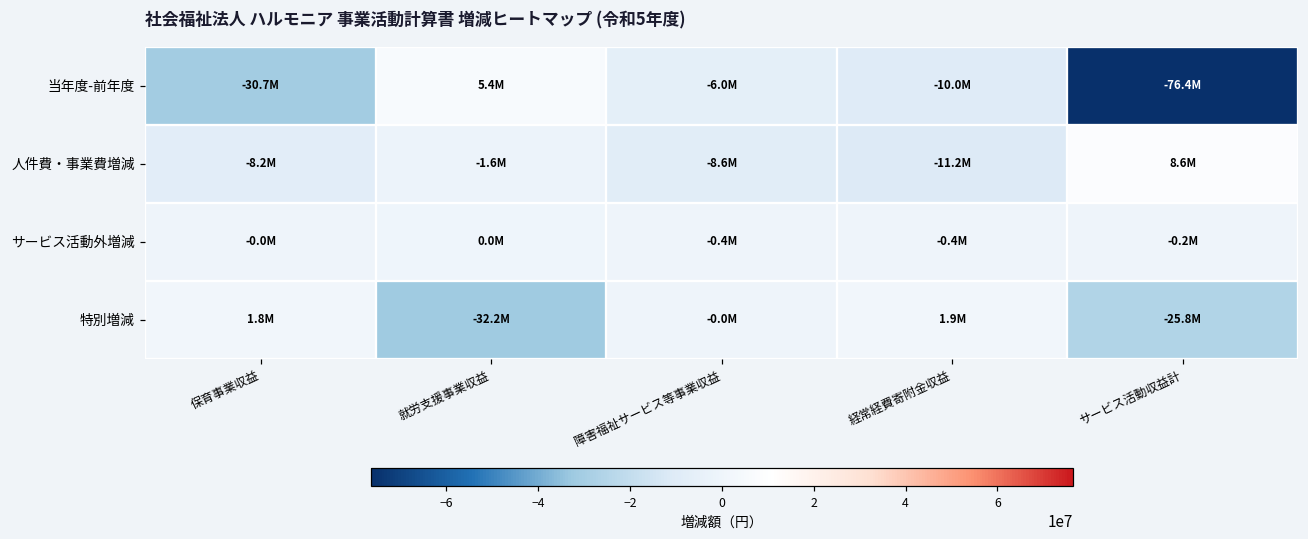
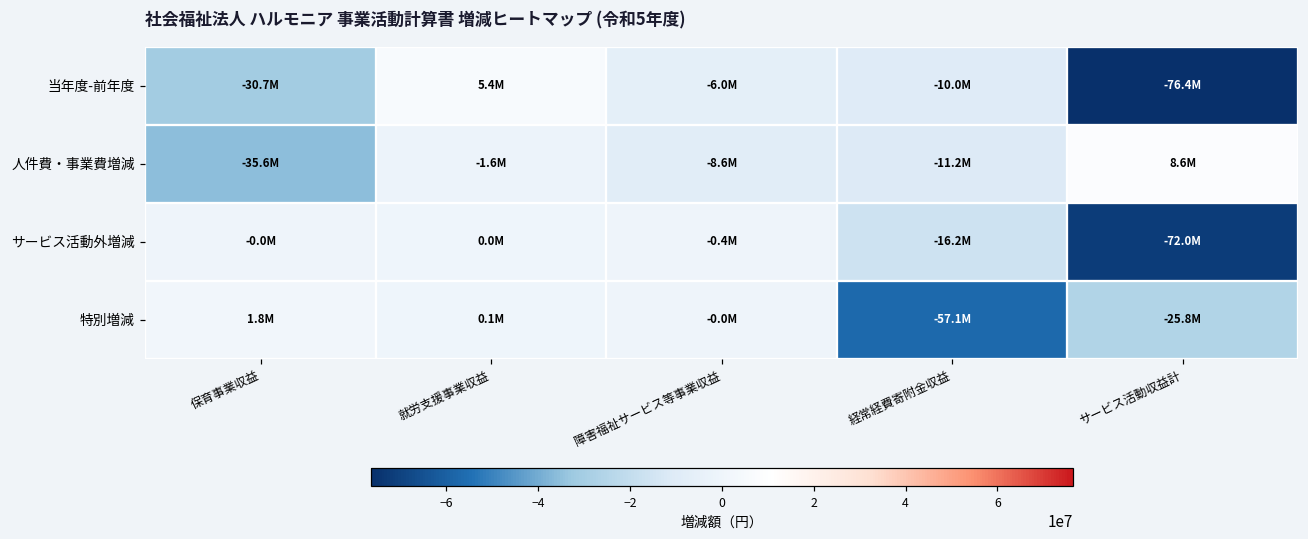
  {
    "当年度-前年度": {
      "保育事業収益": "-30.7M",
      "就労支援事業収益": "5.4M",
      "障害福祉サービス等事業収益": "-6.0M",
      "経常経費寄附金収益": "-10.0M",
      "サービス活動収益計": "-76.4M"
    },
    "人件費・事業費増減": {
-     "保育事業収益": "-8.2M",
+     "保育事業収益": "-35.6M",
      "就労支援事業収益": "-1.6M",
      "障害福祉サービス等事業収益": "-8.6M",
      "経常経費寄附金収益": "-11.2M",
      "サービス活動収益計": "8.6M"
    },
    "サービス活動外増減": {
      "保育事業収益": "-0.0M",
      "就労支援事業収益": "0.0M",
      "障害福祉サービス等事業収益": "-0.4M",
-     "経常経費寄附金収益": "-0.4M",
-     "サービス活動収益計": "-0.2M"
+     "経常経費寄附金収益": "-16.2M",
+     "サービス活動収益計": "-72.0M"
    },
    "特別増減": {
      "保育事業収益": "1.8M",
-     "就労支援事業収益": "-32.2M",
+     "就労支援事業収益": "0.1M",
      "障害福祉サービス等事業収益": "-0.0M",
-     "経常経費寄附金収益": "1.9M",
+     "経常経費寄附金収益": "-57.1M",
      "サービス活動収益計": "-25.8M"
    }
  }
